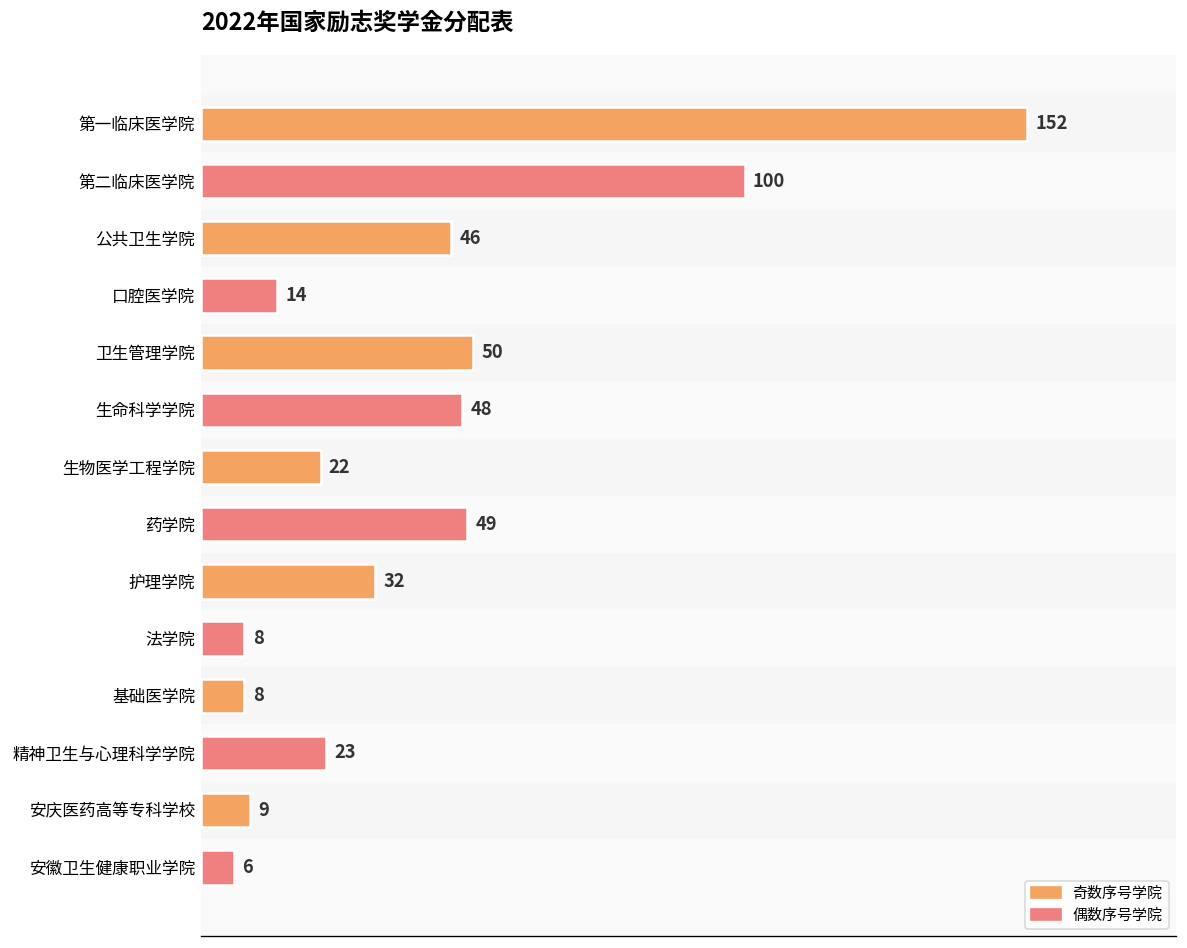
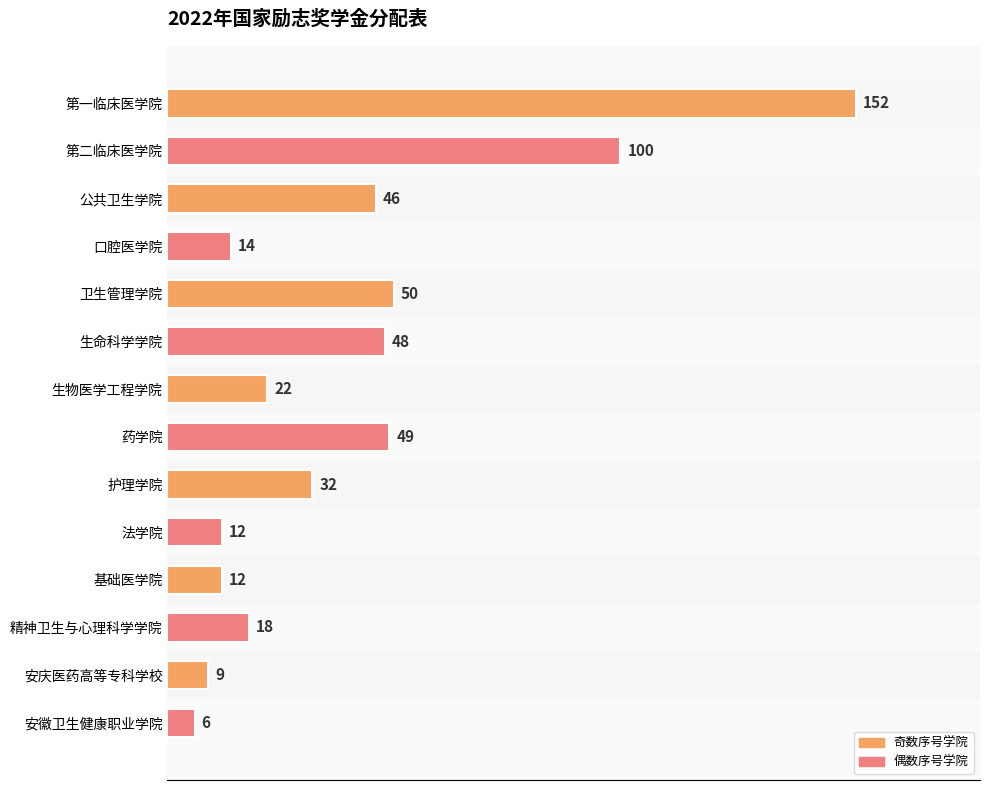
  {
    "第一临床医学院": 152,
    "第二临床医学院": 100,
    "公共卫生学院": 46,
    "口腔医学院": 14,
    "卫生管理学院": 50,
    "生命科学学院": 48,
    "生物医学工程学院": 22,
    "药学院": 49,
    "护理学院": 32,
-   "法学院": 8,
-   "基础医学院": 8,
-   "精神卫生与心理科学学院": 23,
+   "法学院": 12,
+   "基础医学院": 12,
+   "精神卫生与心理科学学院": 18,
    "安庆医药高等专科学校": 9,
    "安徽卫生健康职业学院": 6
  }
